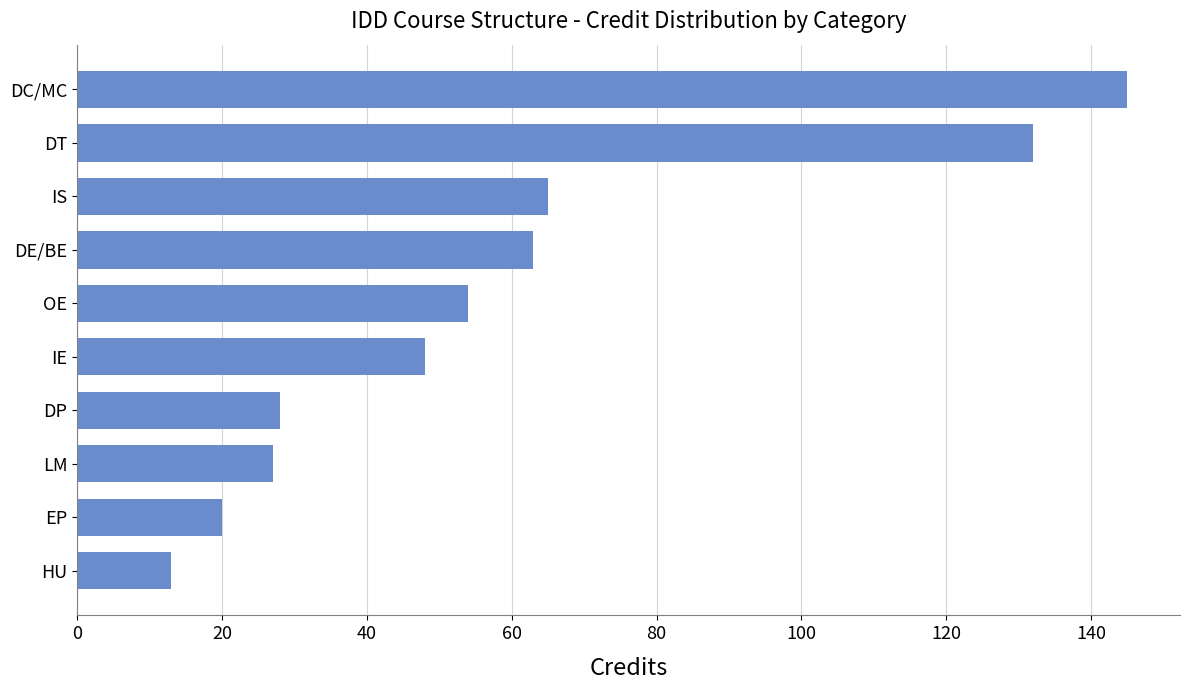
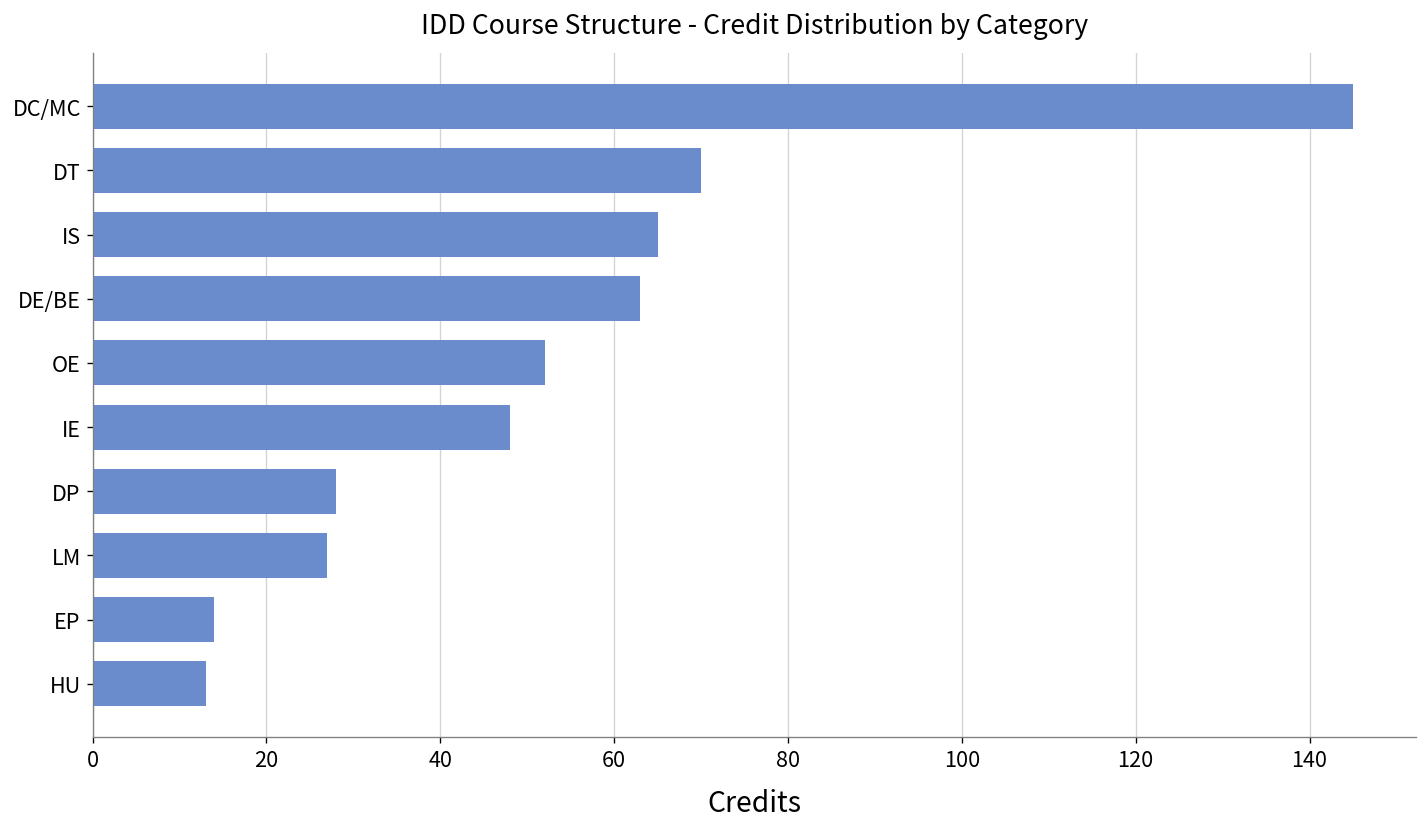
  {
    "DC/MC": 145,
-   "DT": 132,
+   "DT": 70,
    "IS": 65,
    "DE/BE": 63,
-   "OE": 54,
+   "OE": 52,
    "IE": 48,
    "DP": 28,
    "LM": 27,
-   "EP": 20,
+   "EP": 14,
    "HU": 13
  }
